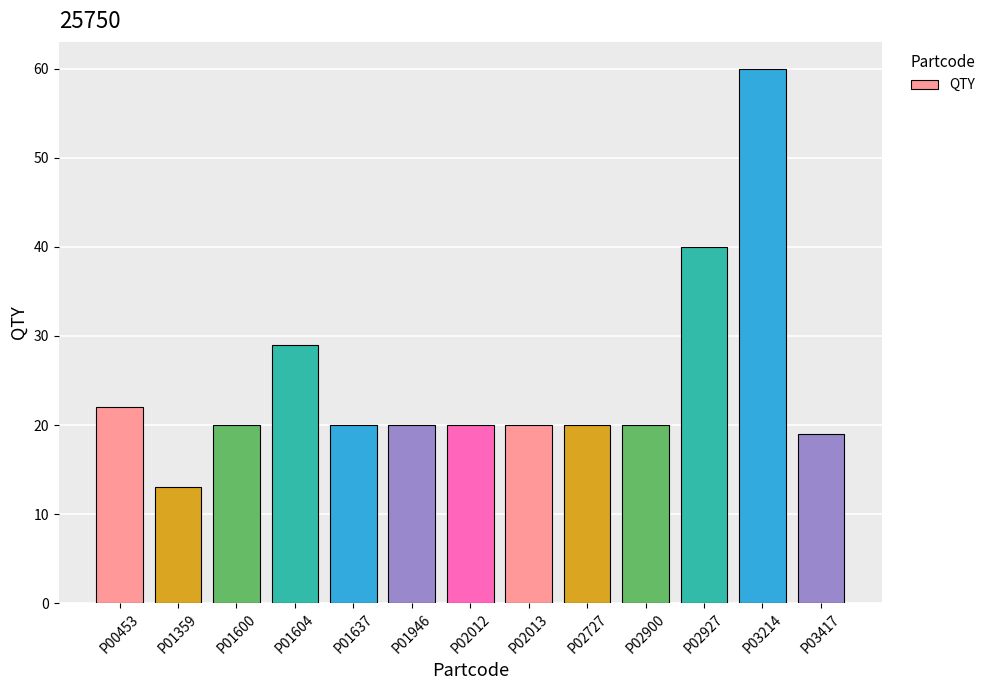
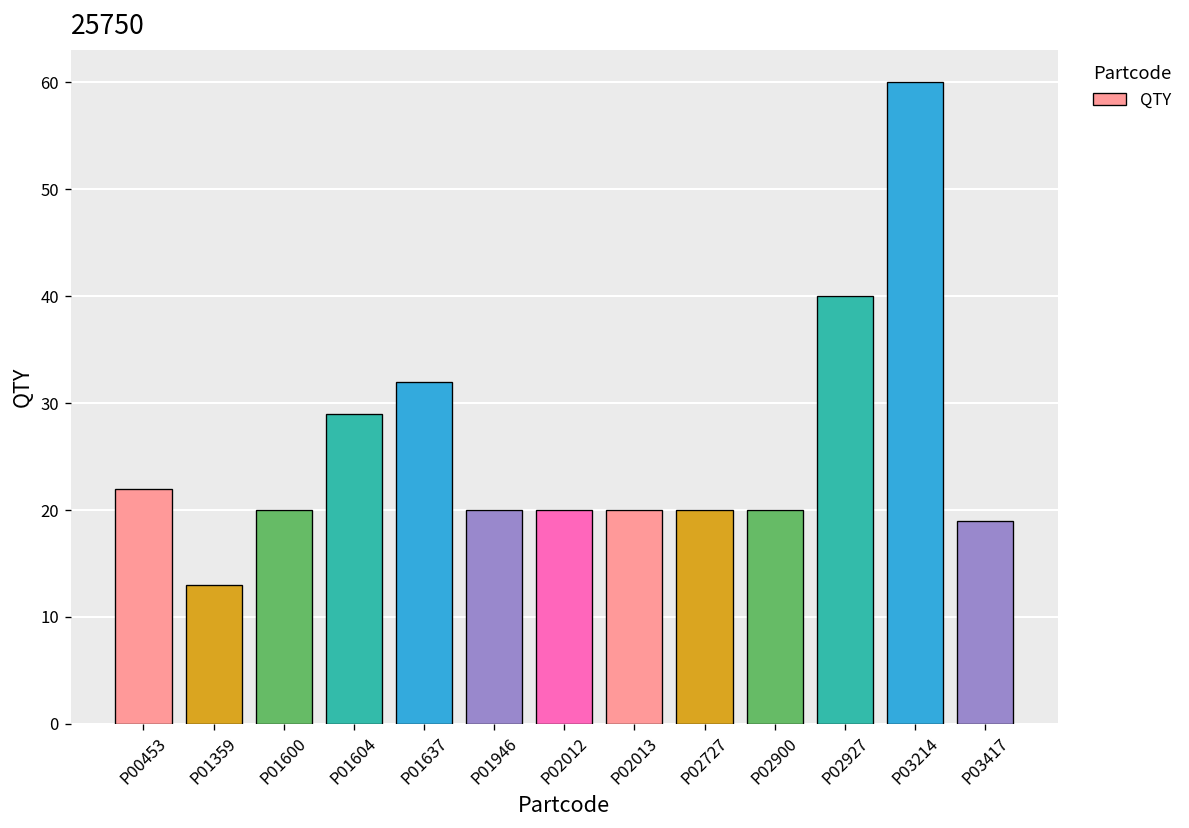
  {
    "P00453": 22,
    "P01359": 13,
    "P01600": 20,
    "P01604": 29,
-   "P01637": 20,
+   "P01637": 32,
    "P01946": 20,
    "P02012": 20,
    "P02013": 20,
    "P02727": 20,
    "P02900": 20,
    "P02927": 40,
    "P03214": 60,
    "P03417": 19
  }
